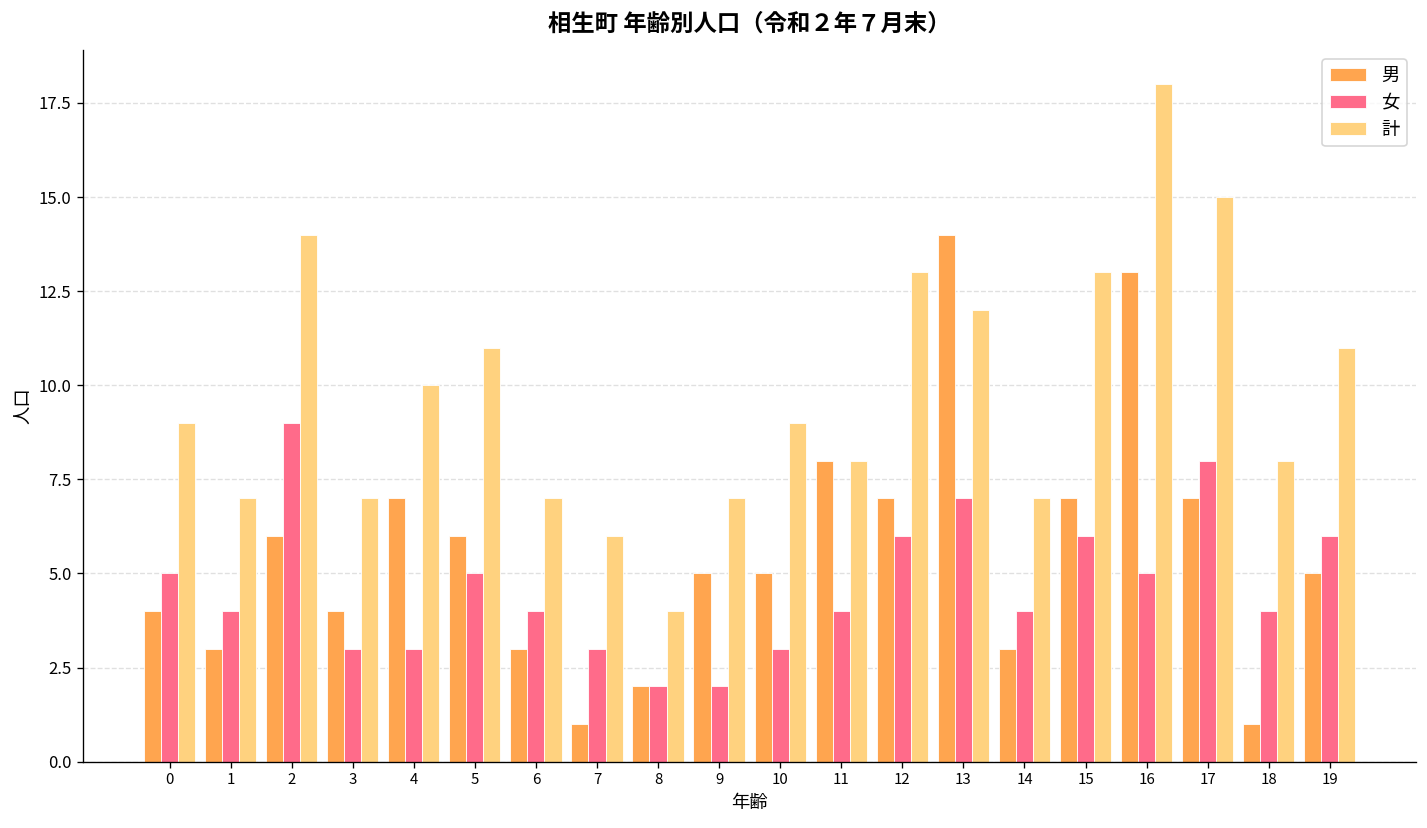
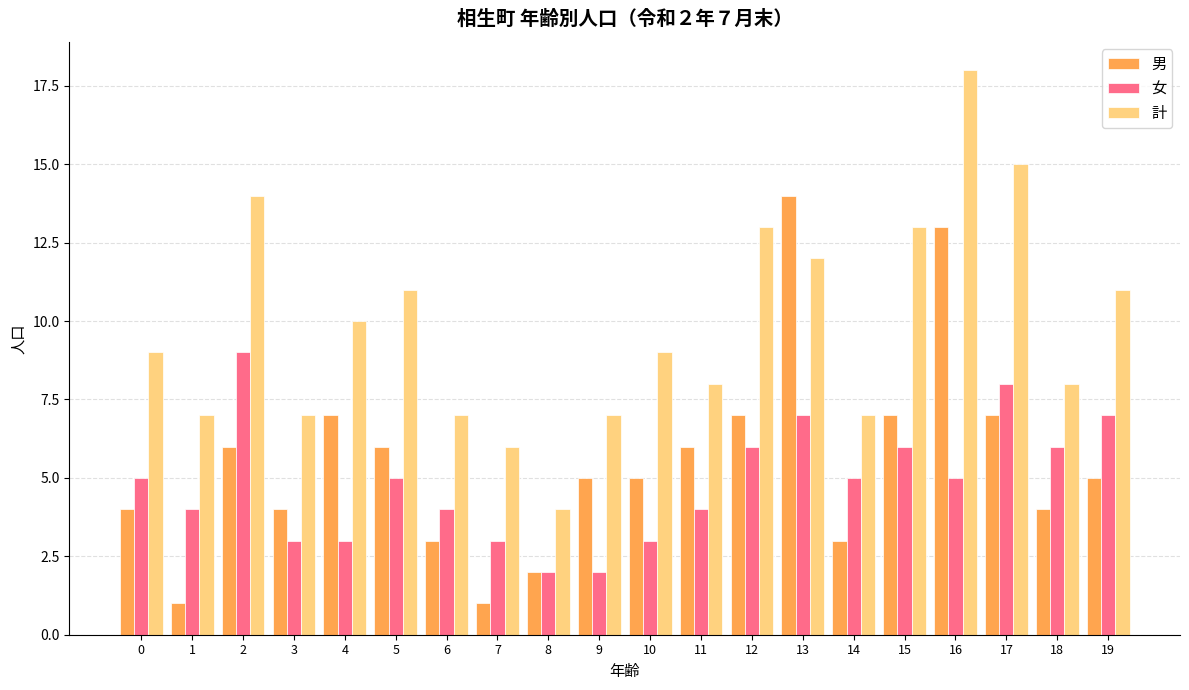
  {
    "男": {
      "0": 4,
-     "1": 3,
+     "1": 1,
      "2": 6,
      "3": 4,
      "4": 7,
      "5": 6,
      "6": 3,
      "7": 1,
      "8": 2,
      "9": 5,
      "10": 5,
-     "11": 8,
+     "11": 6,
      "12": 7,
      "13": 14,
      "14": 3,
      "15": 7,
      "16": 13,
      "17": 7,
-     "18": 1,
+     "18": 4,
      "19": 5
    },
    "女": {
      "0": 5,
      "1": 4,
      "2": 9,
      "3": 3,
      "4": 3,
      "5": 5,
      "6": 4,
      "7": 3,
      "8": 2,
      "9": 2,
      "10": 3,
      "11": 4,
      "12": 6,
      "13": 7,
-     "14": 4,
+     "14": 5,
      "15": 6,
      "16": 5,
      "17": 8,
-     "18": 4,
-     "19": 6
+     "18": 6,
+     "19": 7
    },
    "計": {
      "0": 9,
      "1": 7,
      "2": 14,
      "3": 7,
      "4": 10,
      "5": 11,
      "6": 7,
      "7": 6,
      "8": 4,
      "9": 7,
      "10": 9,
      "11": 8,
      "12": 13,
      "13": 12,
      "14": 7,
      "15": 13,
      "16": 18,
      "17": 15,
      "18": 8,
      "19": 11
    }
  }
